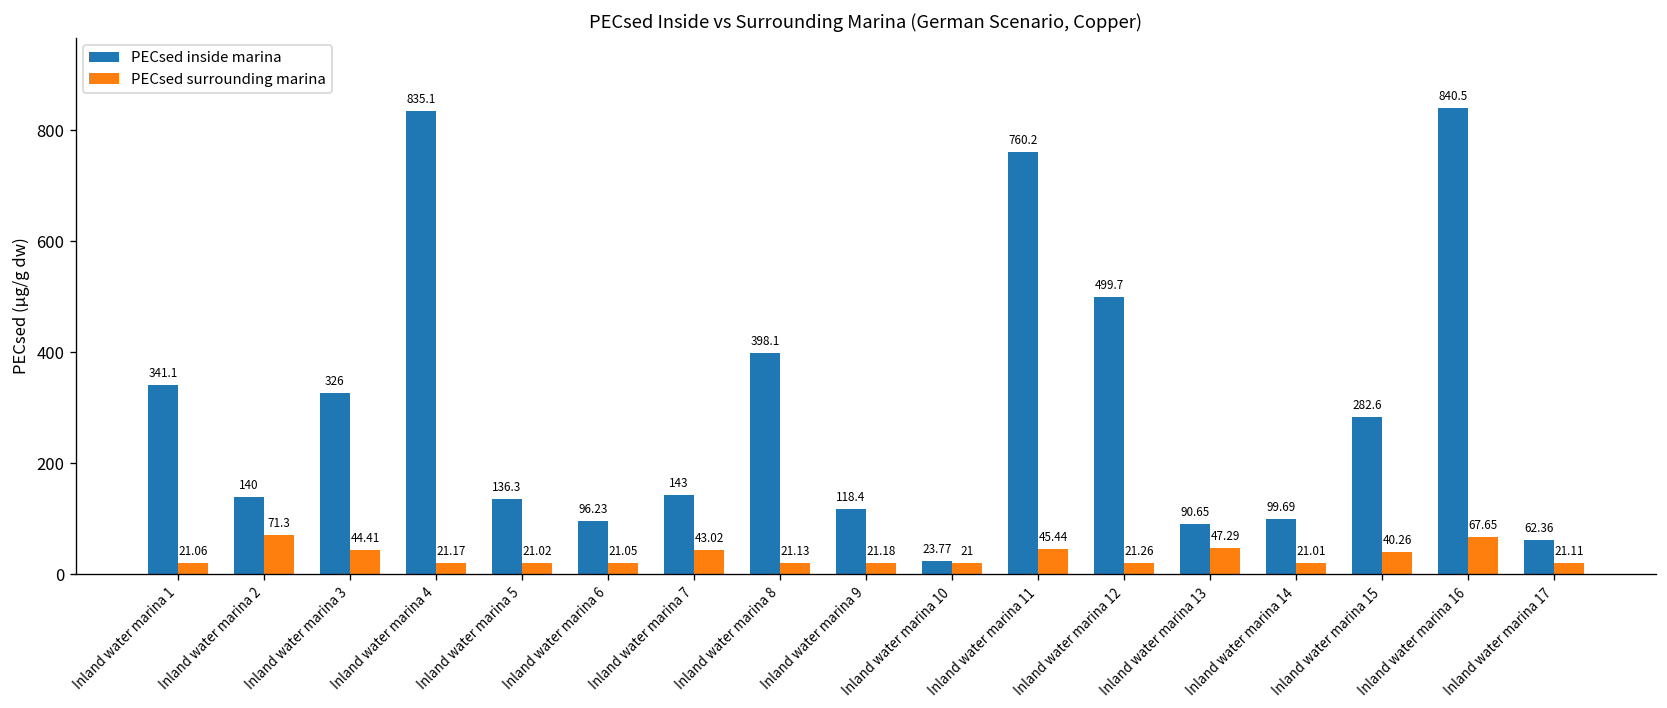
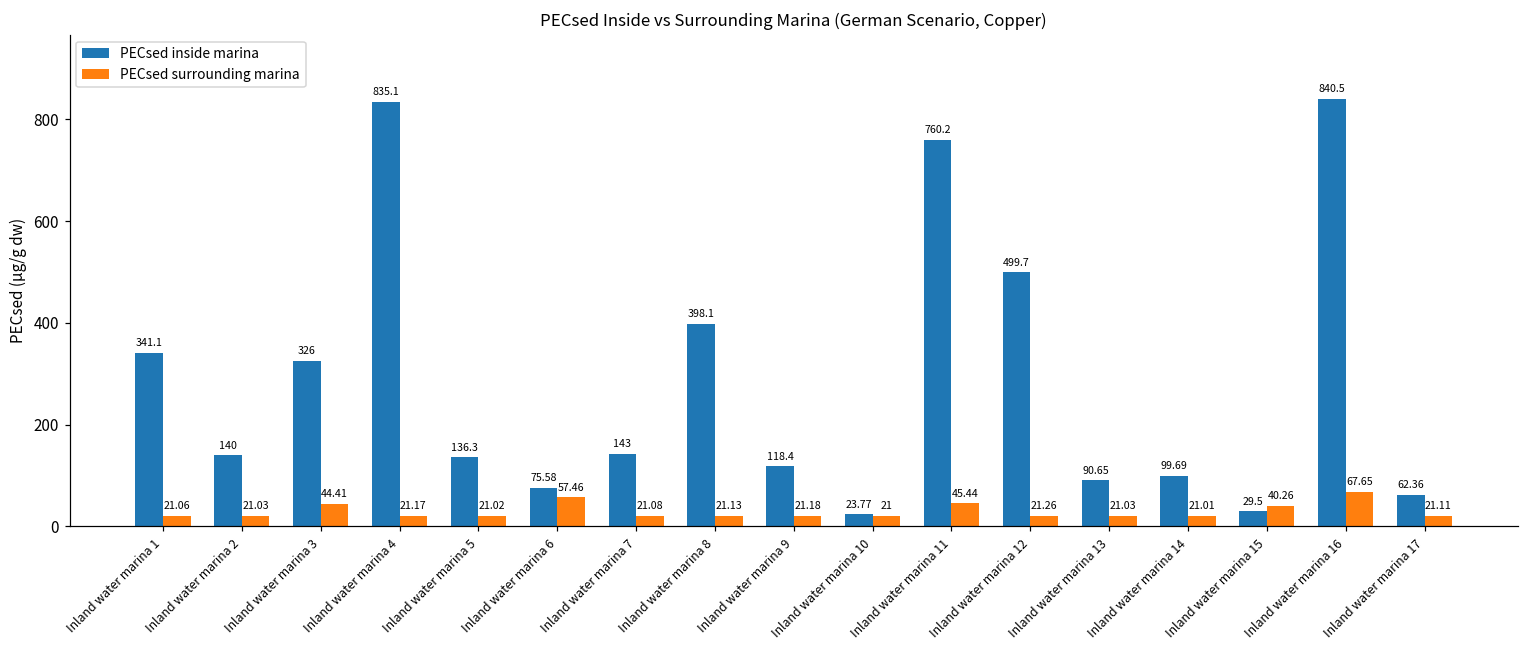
  {
    "PECsed inside marina": {
      "Inland water marina 1": 341.1,
      "Inland water marina 2": 140,
      "Inland water marina 3": 326,
      "Inland water marina 4": 835.1,
      "Inland water marina 5": 136.3,
-     "Inland water marina 6": 96.23,
+     "Inland water marina 6": 75.58,
      "Inland water marina 7": 143,
      "Inland water marina 8": 398.1,
      "Inland water marina 9": 118.4,
      "Inland water marina 10": 23.77,
      "Inland water marina 11": 760.2,
      "Inland water marina 12": 499.7,
      "Inland water marina 13": 90.65,
      "Inland water marina 14": 99.69,
-     "Inland water marina 15": 282.6,
+     "Inland water marina 15": 29.5,
      "Inland water marina 16": 840.5,
      "Inland water marina 17": 62.36
    },
    "PECsed surrounding marina": {
      "Inland water marina 1": 21.06,
-     "Inland water marina 2": 71.3,
+     "Inland water marina 2": 21.03,
      "Inland water marina 3": 44.41,
      "Inland water marina 4": 21.17,
      "Inland water marina 5": 21.02,
-     "Inland water marina 6": 21.05,
-     "Inland water marina 7": 43.02,
+     "Inland water marina 6": 57.46,
+     "Inland water marina 7": 21.08,
      "Inland water marina 8": 21.13,
      "Inland water marina 9": 21.18,
      "Inland water marina 10": 21,
      "Inland water marina 11": 45.44,
      "Inland water marina 12": 21.26,
-     "Inland water marina 13": 47.29,
+     "Inland water marina 13": 21.03,
      "Inland water marina 14": 21.01,
      "Inland water marina 15": 40.26,
      "Inland water marina 16": 67.65,
      "Inland water marina 17": 21.11
    }
  }
